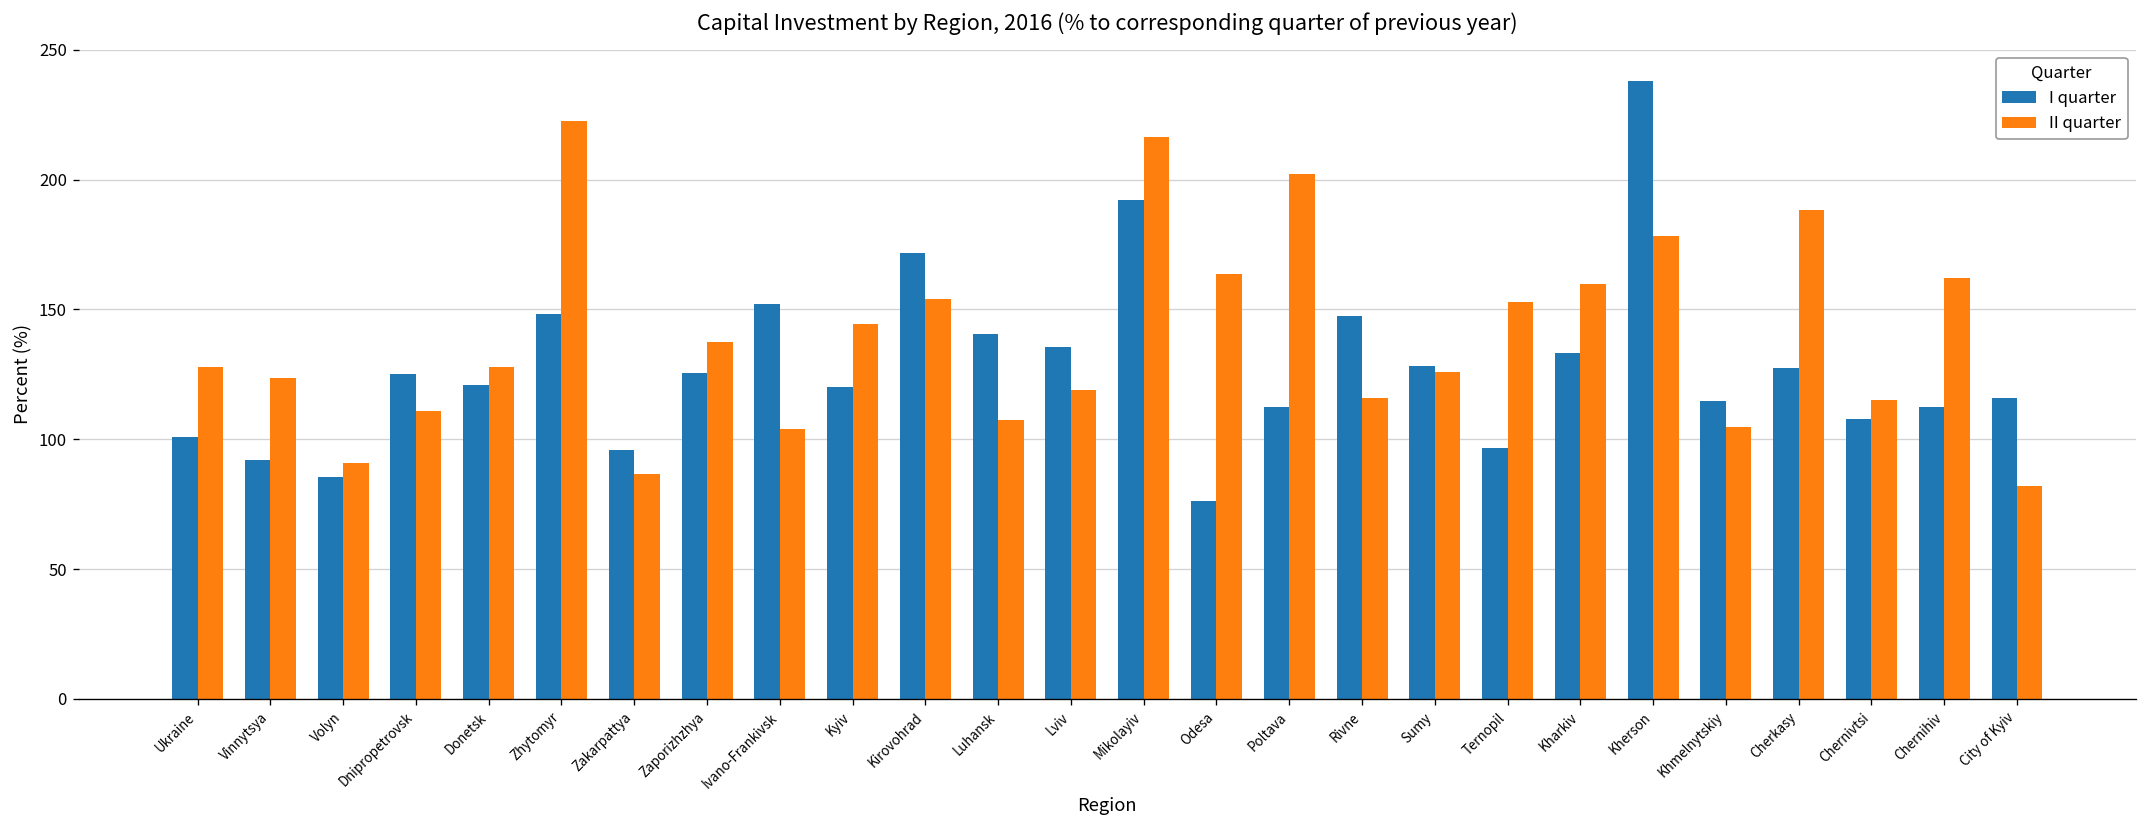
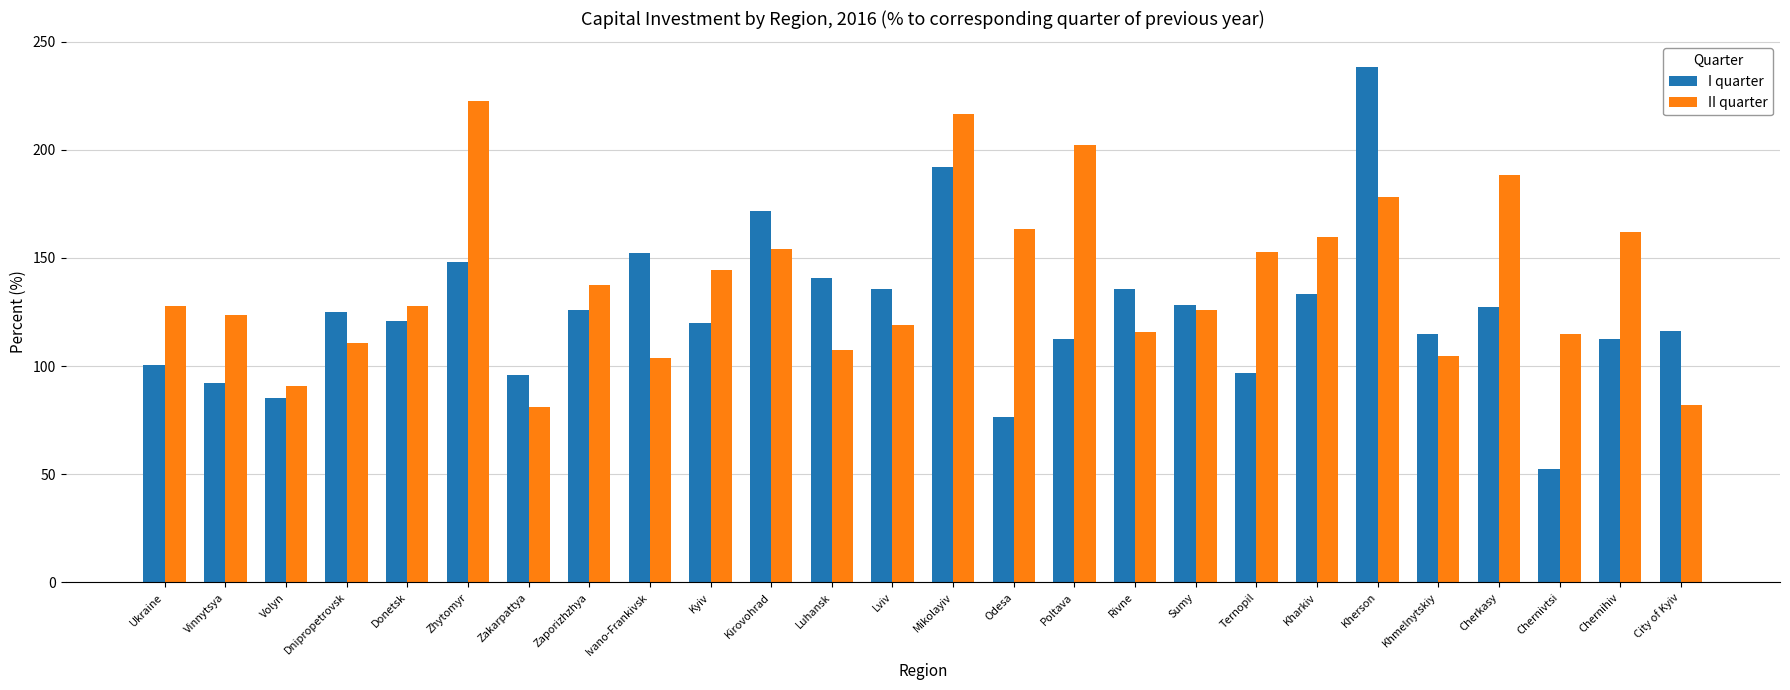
  {
    "I quarter": {
      "Ukraine": 101,
      "Vinnytsya": 92,
      "Volyn": 85,
      "Dnipropetrovsk": 125,
      "Donetsk": 121,
      "Zhytomyr": 148,
      "Zakarpattya": 96,
      "Zaporizhzhya": 126,
      "Ivano-Frankivsk": 152,
      "Kyiv": 120,
      "Kirovohrad": 172,
      "Luhansk": 141,
      "Lviv": 135,
      "Mikolayiv": 192,
      "Odesa": 76,
      "Poltava": 113,
-     "Rivne": 147,
+     "Rivne": 135,
      "Sumy": 128,
      "Ternopil": 97,
      "Kharkiv": 133,
      "Kherson": 238,
      "Khmelnytskiy": 115,
      "Cherkasy": 128,
-     "Chernivtsi": 108,
+     "Chernivtsi": 52,
      "Chernihiv": 113,
      "City of Kyiv": 116
    },
    "II quarter": {
      "Ukraine": 128,
      "Vinnytsya": 124,
      "Volyn": 91,
      "Dnipropetrovsk": 111,
      "Donetsk": 128,
      "Zhytomyr": 223,
-     "Zakarpattya": 87,
+     "Zakarpattya": 81,
      "Zaporizhzhya": 138,
      "Ivano-Frankivsk": 104,
      "Kyiv": 144,
      "Kirovohrad": 154,
      "Luhansk": 107,
      "Lviv": 119,
      "Mikolayiv": 217,
      "Odesa": 164,
      "Poltava": 202,
      "Rivne": 116,
      "Sumy": 126,
      "Ternopil": 153,
      "Kharkiv": 160,
      "Kherson": 178,
      "Khmelnytskiy": 105,
      "Cherkasy": 188,
      "Chernivtsi": 115,
      "Chernihiv": 162,
      "City of Kyiv": 82
    }
  }
